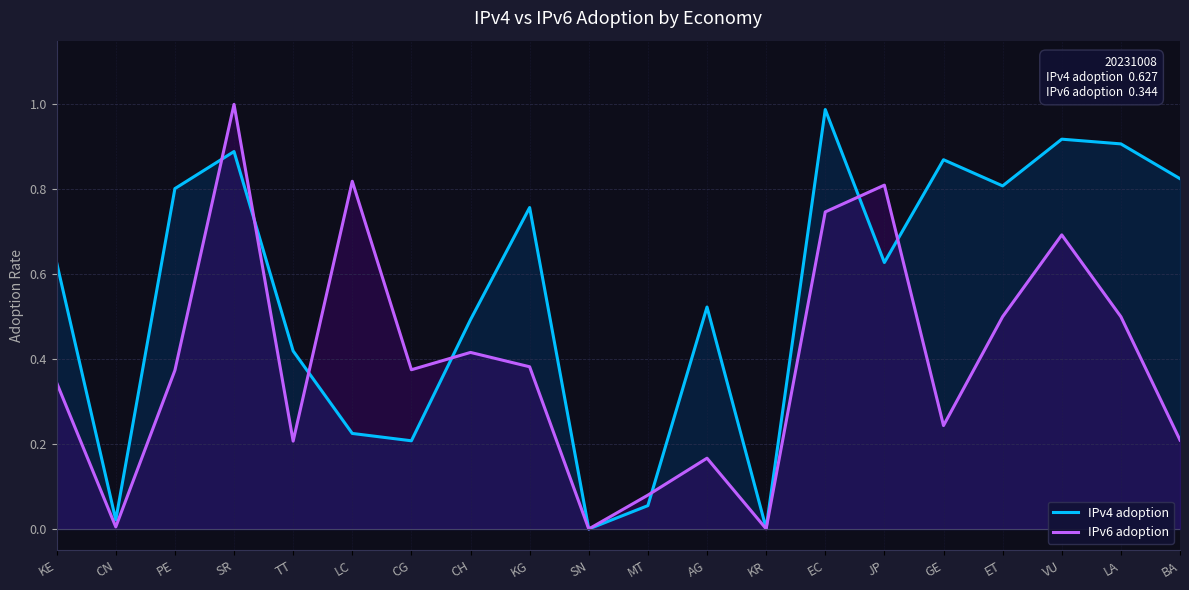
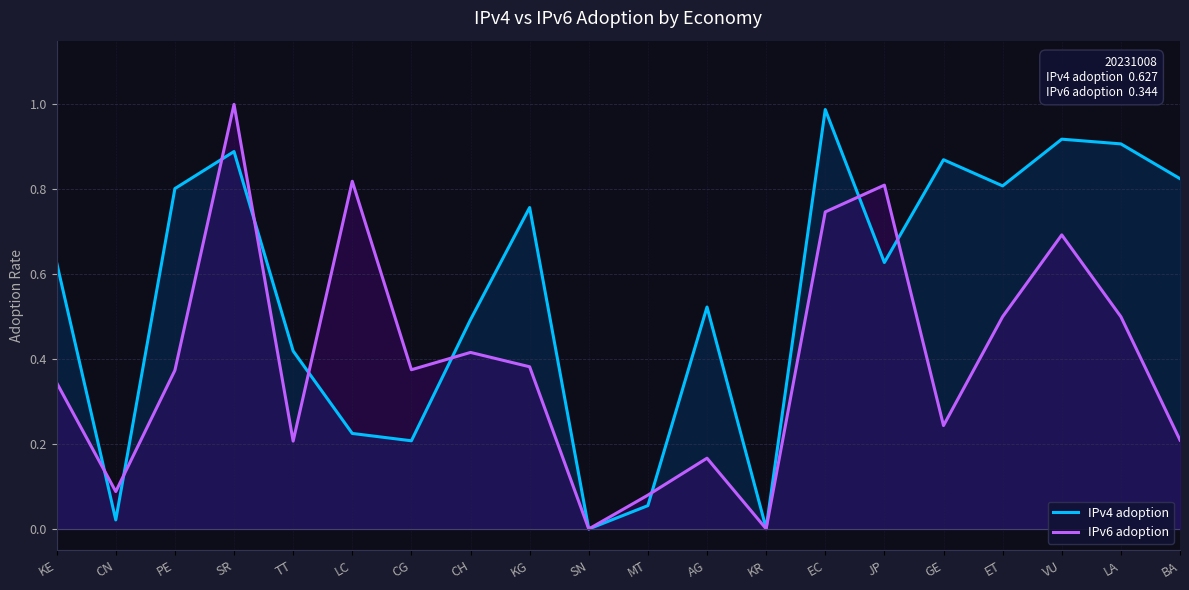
  {
    "IPv4 adoption": {
      "KE": 0.63,
      "CN": 0.02,
      "PE": 0.80,
      "SR": 0.89,
      "TT": 0.42,
      "LC": 0.23,
      "CG": 0.21,
      "CH": 0.49,
      "KG": 0.76,
      "MT": 0.06,
      "AG": 0.52,
      "EC": 0.99,
      "JP": 0.63,
      "GE": 0.87,
      "ET": 0.81,
      "VU": 0.92,
      "LA": 0.91,
      "BA": 0.83
    },
    "IPv6 adoption": {
      "KE": 0.34,
-     "CN": 0.00,
+     "CN": 0.09,
      "PE": 0.37,
      "SR": 1.00,
      "TT": 0.21,
      "LC": 0.82,
      "CG": 0.38,
      "CH": 0.42,
      "KG": 0.38,
      "MT": 0.08,
      "AG": 0.17,
      "EC": 0.75,
      "JP": 0.81,
      "GE": 0.24,
      "ET": 0.50,
      "VU": 0.69,
      "LA": 0.50,
      "BA": 0.21
    }
  }
